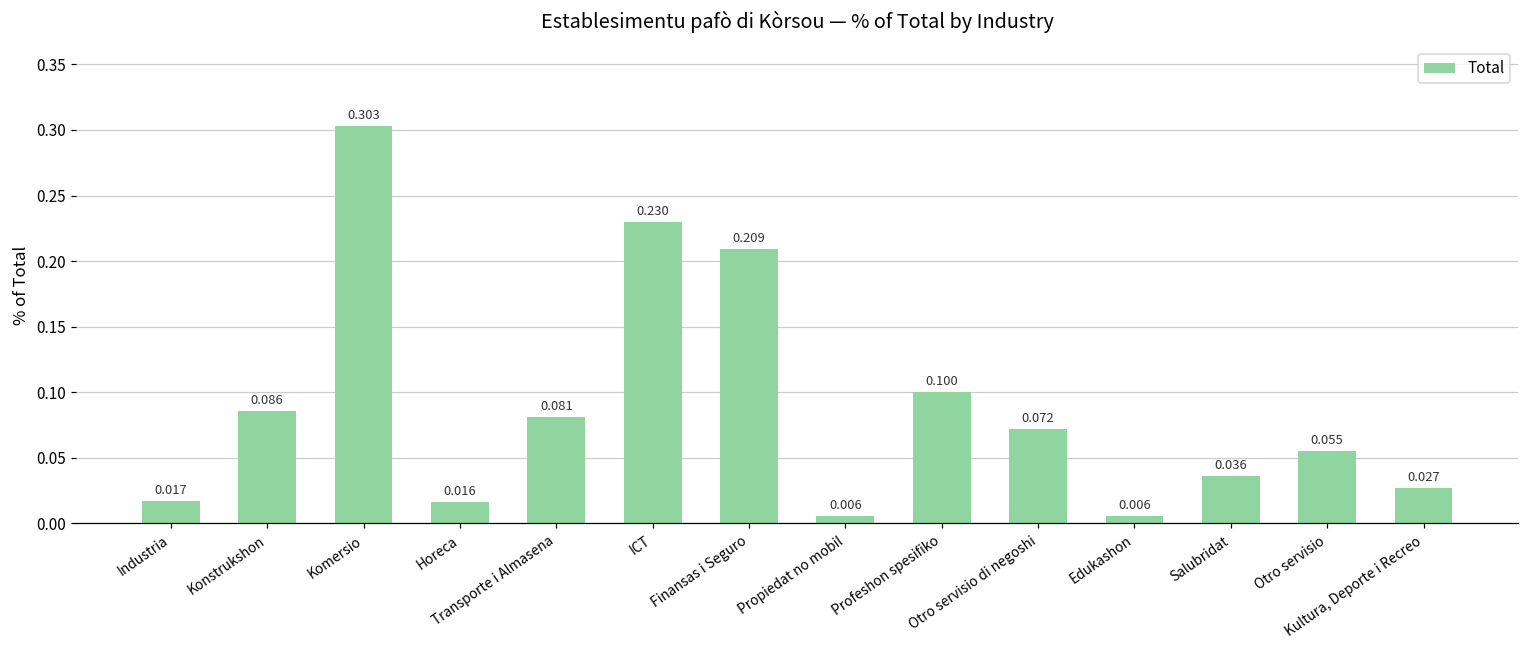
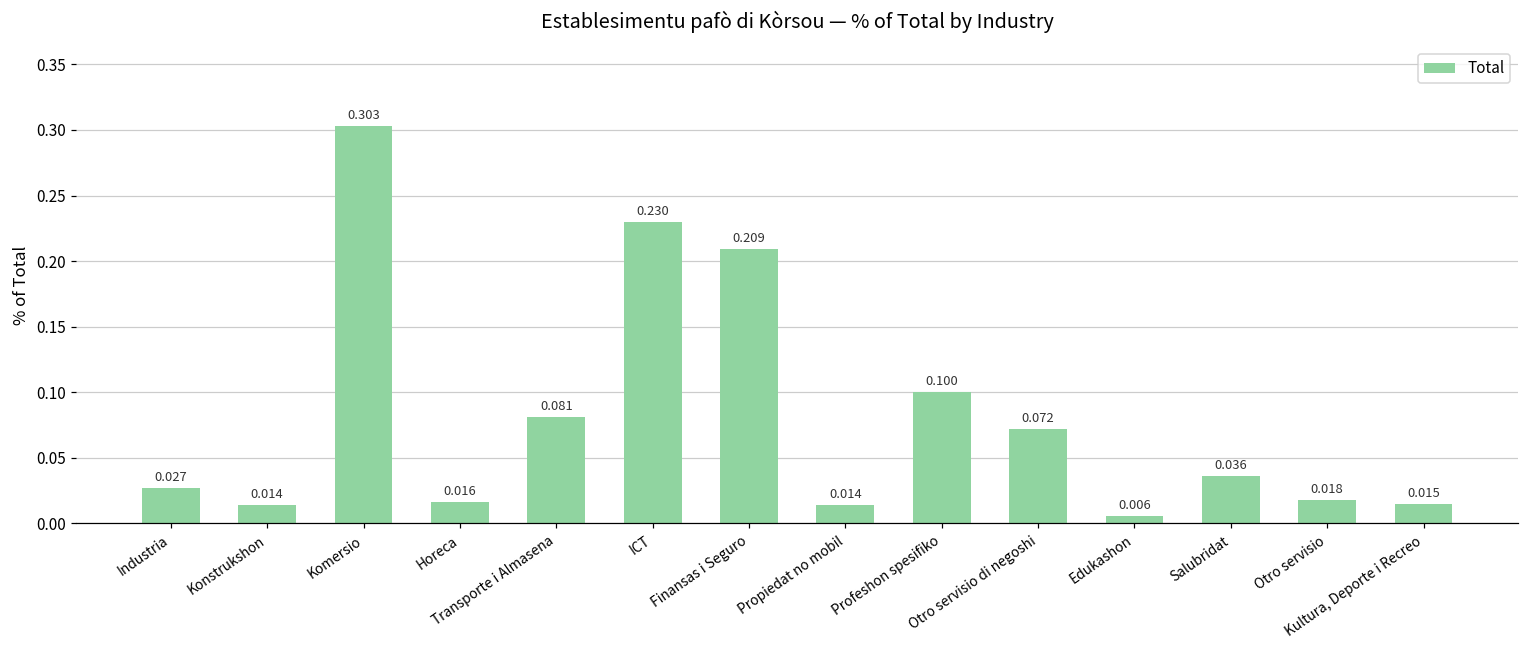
  {
-   "Industria": 0.017,
-   "Konstrukshon": 0.086,
+   "Industria": 0.027,
+   "Konstrukshon": 0.014,
    "Komersio": 0.303,
    "Horeca": 0.016,
    "Transporte i Almasena": 0.081,
    "ICT": 0.230,
    "Finansas i Seguro": 0.209,
-   "Propiedat no mobil": 0.006,
+   "Propiedat no mobil": 0.014,
    "Profeshon spesifiko": 0.100,
    "Otro servisio di negoshi": 0.072,
    "Edukashon": 0.006,
    "Salubridat": 0.036,
-   "Otro servisio": 0.055,
-   "Kultura, Deporte i Recreo": 0.027
+   "Otro servisio": 0.018,
+   "Kultura, Deporte i Recreo": 0.015
  }
